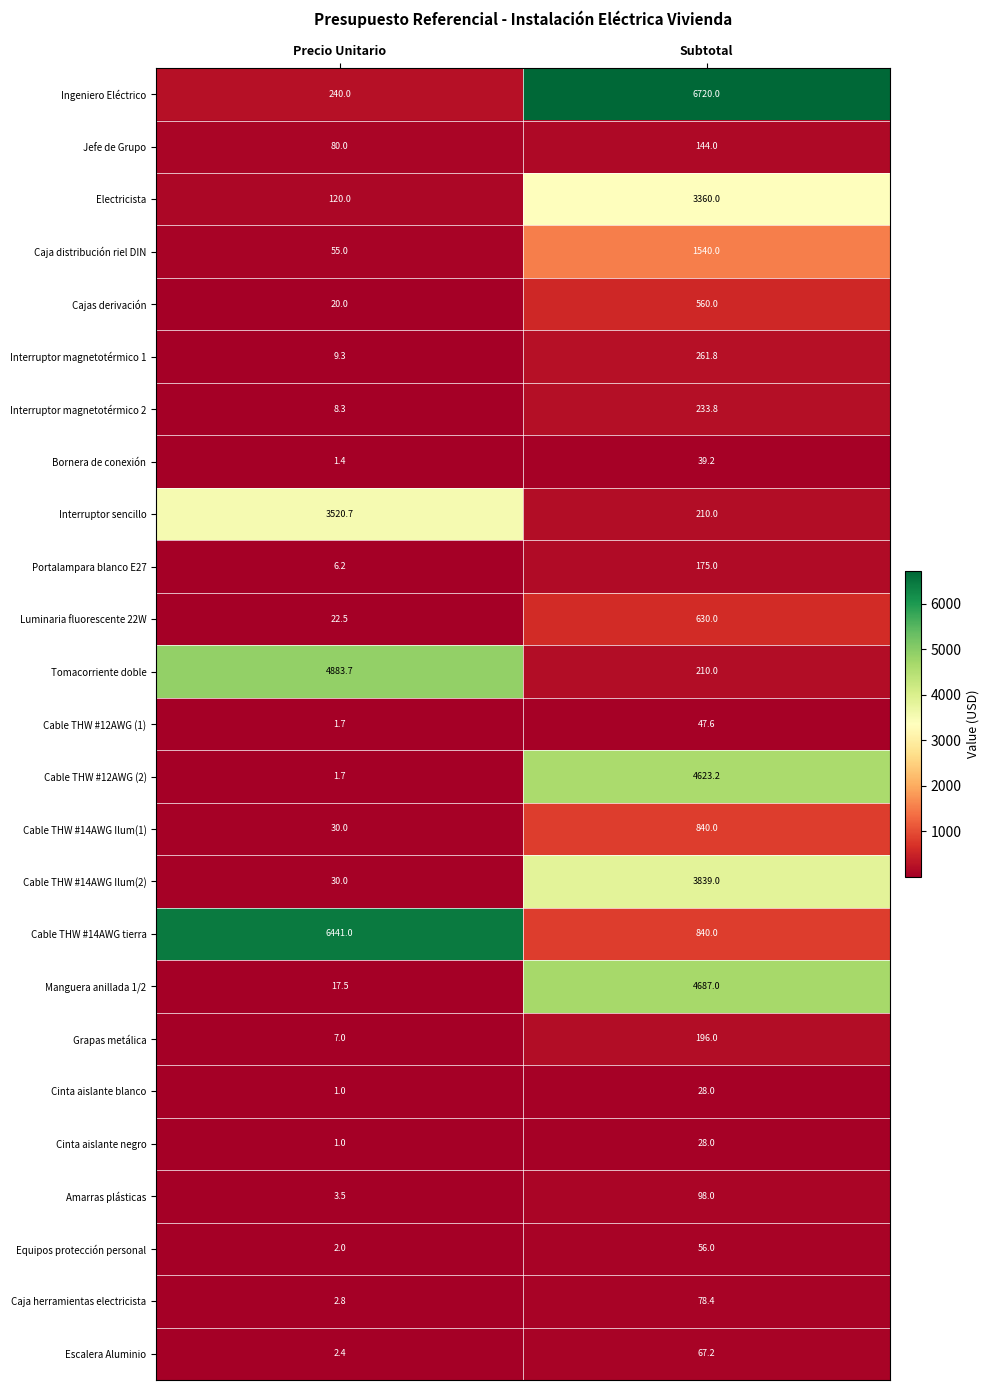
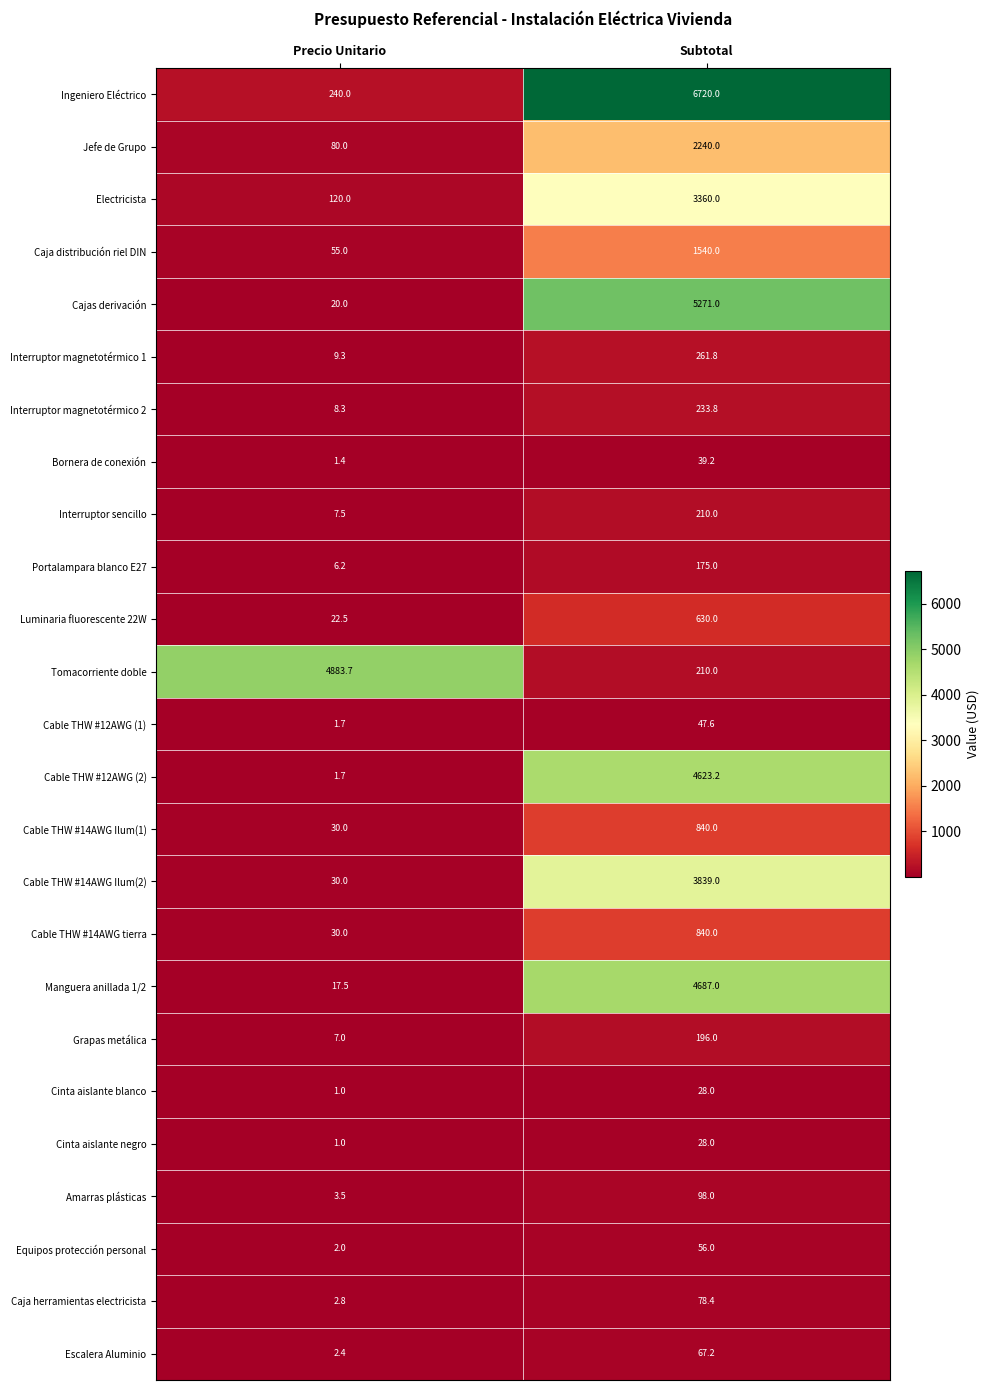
  {
    "Ingeniero Eléctrico": {
      "Precio Unitario": 240.0,
      "Subtotal": 6720.0
    },
    "Jefe de Grupo": {
      "Precio Unitario": 80.0,
-     "Subtotal": 144.0
+     "Subtotal": 2240.0
    },
    "Electricista": {
      "Precio Unitario": 120.0,
      "Subtotal": 3360.0
    },
    "Caja distribución riel DIN": {
      "Precio Unitario": 55.0,
      "Subtotal": 1540.0
    },
    "Cajas derivación": {
      "Precio Unitario": 20.0,
-     "Subtotal": 560.0
+     "Subtotal": 5271.0
    },
    "Interruptor magnetotérmico 1": {
      "Precio Unitario": 9.3,
      "Subtotal": 261.8
    },
    "Interruptor magnetotérmico 2": {
      "Precio Unitario": 8.3,
      "Subtotal": 233.8
    },
    "Bornera de conexión": {
      "Precio Unitario": 1.4,
      "Subtotal": 39.2
    },
    "Interruptor sencillo": {
-     "Precio Unitario": 3520.7,
+     "Precio Unitario": 7.5,
      "Subtotal": 210.0
    },
    "Portalampara blanco E27": {
      "Precio Unitario": 6.2,
      "Subtotal": 175.0
    },
    "Luminaria fluorescente 22W": {
      "Precio Unitario": 22.5,
      "Subtotal": 630.0
    },
    "Tomacorriente doble": {
      "Precio Unitario": 4883.7,
      "Subtotal": 210.0
    },
    "Cable THW #12AWG (1)": {
      "Precio Unitario": 1.7,
      "Subtotal": 47.6
    },
    "Cable THW #12AWG (2)": {
      "Precio Unitario": 1.7,
      "Subtotal": 4623.2
    },
    "Cable THW #14AWG Ilum(1)": {
      "Precio Unitario": 30.0,
      "Subtotal": 840.0
    },
    "Cable THW #14AWG Ilum(2)": {
      "Precio Unitario": 30.0,
      "Subtotal": 3839.0
    },
    "Cable THW #14AWG tierra": {
-     "Precio Unitario": 6441.0,
+     "Precio Unitario": 30.0,
      "Subtotal": 840.0
    },
    "Manguera anillada 1/2": {
      "Precio Unitario": 17.5,
      "Subtotal": 4687.0
    },
    "Grapas metálica": {
      "Precio Unitario": 7.0,
      "Subtotal": 196.0
    },
    "Cinta aislante blanco": {
      "Precio Unitario": 1.0,
      "Subtotal": 28.0
    },
    "Cinta aislante negro": {
      "Precio Unitario": 1.0,
      "Subtotal": 28.0
    },
    "Amarras plásticas": {
      "Precio Unitario": 3.5,
      "Subtotal": 98.0
    },
    "Equipos protección personal": {
      "Precio Unitario": 2.0,
      "Subtotal": 56.0
    },
    "Caja herramientas electricista": {
      "Precio Unitario": 2.8,
      "Subtotal": 78.4
    },
    "Escalera Aluminio": {
      "Precio Unitario": 2.4,
      "Subtotal": 67.2
    }
  }
